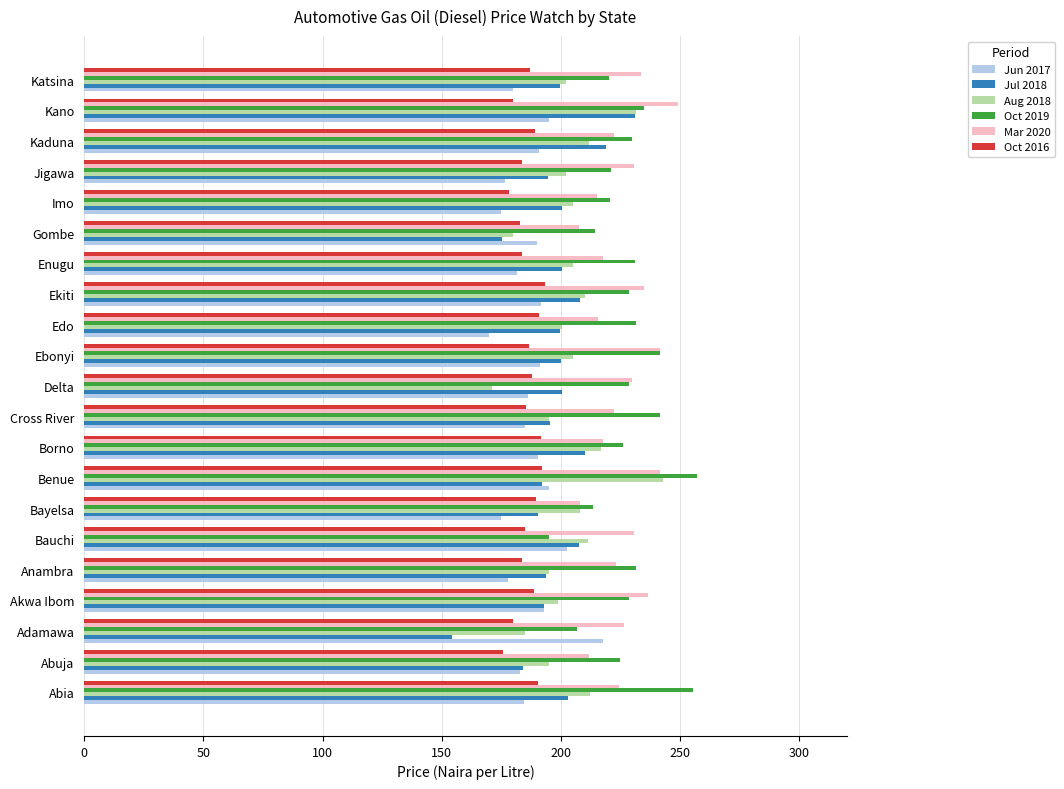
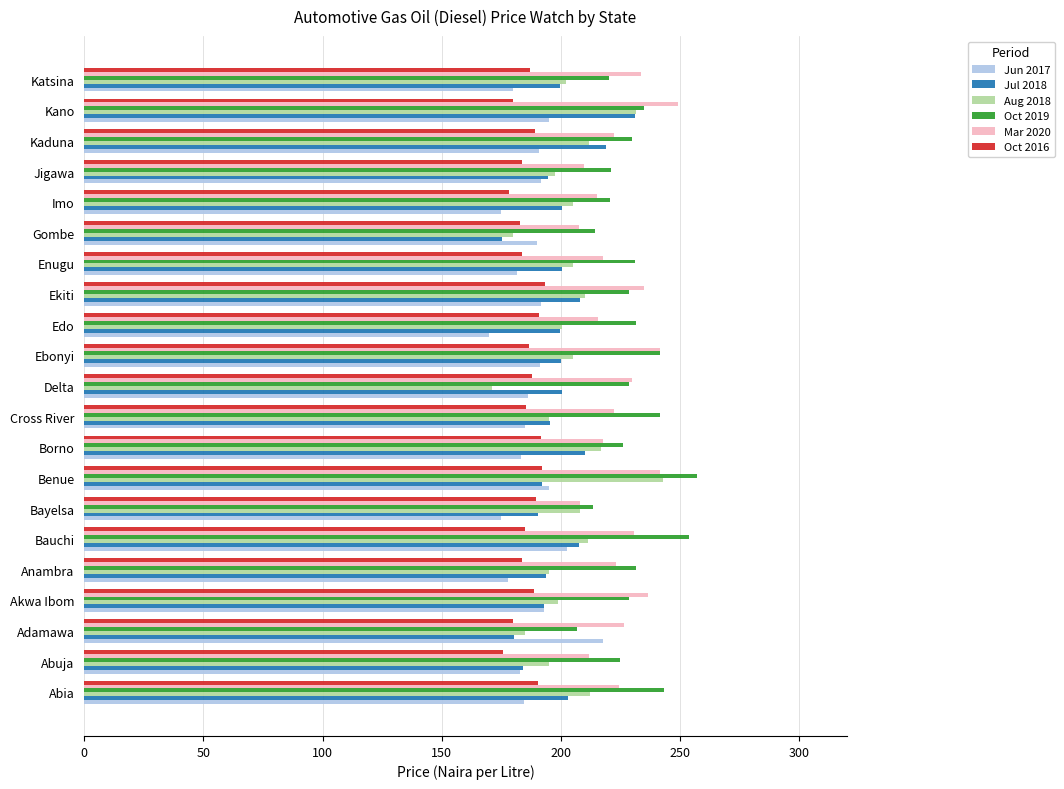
  {
    "Jun 2017": {
      "Katsina": 180,
      "Kano": 195,
      "Kaduna": 191,
-     "Jigawa": 176,
+     "Jigawa": 192,
      "Imo": 175,
      "Gombe": 190,
      "Enugu": 181,
      "Ekiti": 192,
      "Edo": 170,
      "Ebonyi": 191,
      "Delta": 186,
      "Cross River": 185,
-     "Borno": 190,
+     "Borno": 183,
      "Benue": 195,
      "Bayelsa": 175,
      "Bauchi": 203,
      "Anambra": 178,
      "Akwa Ibom": 193,
      "Adamawa": 218,
      "Abuja": 183,
      "Abia": 184
    },
    "Jul 2018": {
      "Katsina": 200,
      "Kano": 231,
      "Kaduna": 219,
      "Jigawa": 195,
      "Imo": 201,
      "Gombe": 175,
      "Enugu": 201,
      "Ekiti": 208,
      "Edo": 200,
      "Ebonyi": 200,
      "Delta": 201,
      "Cross River": 195,
      "Borno": 210,
      "Benue": 192,
      "Bayelsa": 191,
      "Bauchi": 208,
      "Anambra": 194,
      "Akwa Ibom": 193,
-     "Adamawa": 154,
+     "Adamawa": 180,
      "Abuja": 184,
      "Abia": 203
    },
    "Aug 2018": {
      "Katsina": 202,
      "Kano": 232,
      "Kaduna": 212,
-     "Jigawa": 202,
+     "Jigawa": 197,
      "Imo": 205,
      "Gombe": 180,
      "Enugu": 205,
      "Ekiti": 210,
      "Edo": 200,
      "Ebonyi": 205,
      "Delta": 171,
      "Cross River": 195,
      "Borno": 217,
      "Benue": 243,
      "Bayelsa": 208,
      "Bauchi": 211,
      "Anambra": 195,
      "Akwa Ibom": 199,
      "Adamawa": 185,
      "Abuja": 195,
      "Abia": 212
    },
    "Oct 2019": {
      "Katsina": 220,
      "Kano": 235,
      "Kaduna": 230,
      "Jigawa": 221,
      "Imo": 220,
      "Gombe": 214,
      "Enugu": 231,
      "Ekiti": 229,
      "Edo": 231,
      "Ebonyi": 242,
      "Delta": 228,
      "Cross River": 241,
      "Borno": 226,
      "Benue": 257,
      "Bayelsa": 213,
-     "Bauchi": 195,
+     "Bauchi": 254,
      "Anambra": 231,
      "Akwa Ibom": 229,
      "Adamawa": 207,
      "Abuja": 225,
-     "Abia": 255
+     "Abia": 243
    },
    "Mar 2020": {
      "Katsina": 234,
      "Kano": 249,
      "Kaduna": 222,
-     "Jigawa": 231,
+     "Jigawa": 210,
      "Imo": 215,
      "Gombe": 208,
      "Enugu": 218,
      "Ekiti": 235,
      "Edo": 216,
      "Ebonyi": 242,
      "Delta": 230,
      "Cross River": 222,
      "Borno": 218,
      "Benue": 242,
      "Bayelsa": 208,
      "Bauchi": 231,
      "Anambra": 223,
      "Akwa Ibom": 237,
      "Adamawa": 227,
      "Abuja": 212,
      "Abia": 225
    },
    "Oct 2016": {
      "Katsina": 187,
      "Kano": 180,
      "Kaduna": 189,
      "Jigawa": 184,
      "Imo": 178,
      "Gombe": 183,
      "Enugu": 184,
      "Ekiti": 193,
      "Edo": 191,
      "Ebonyi": 187,
      "Delta": 188,
      "Cross River": 185,
      "Borno": 192,
      "Benue": 192,
      "Bayelsa": 190,
      "Bauchi": 185,
      "Anambra": 184,
      "Akwa Ibom": 189,
      "Adamawa": 180,
      "Abuja": 176,
      "Abia": 190
    }
  }
